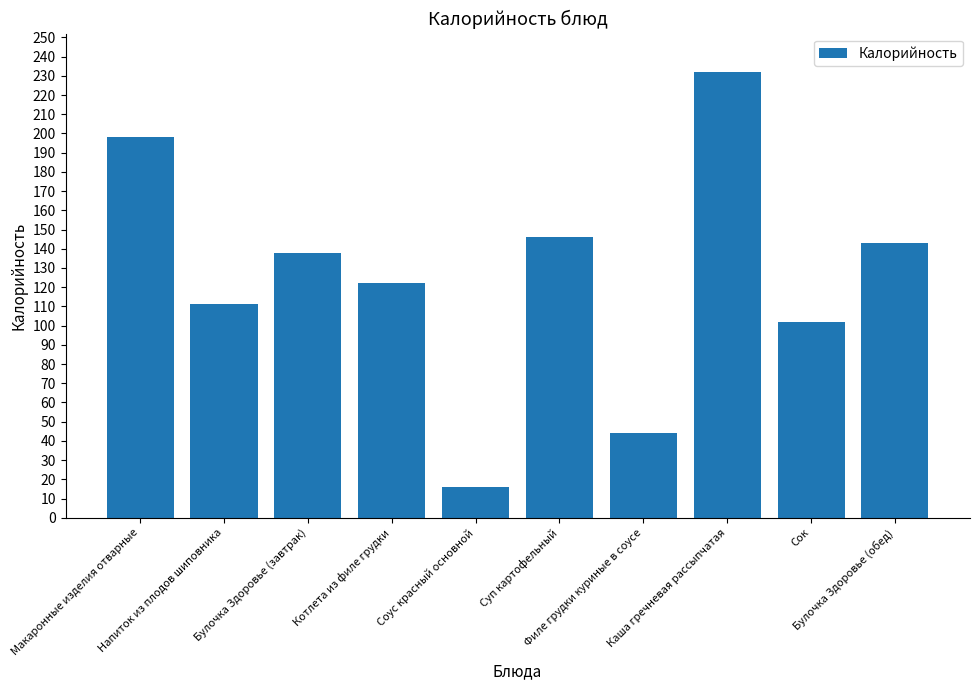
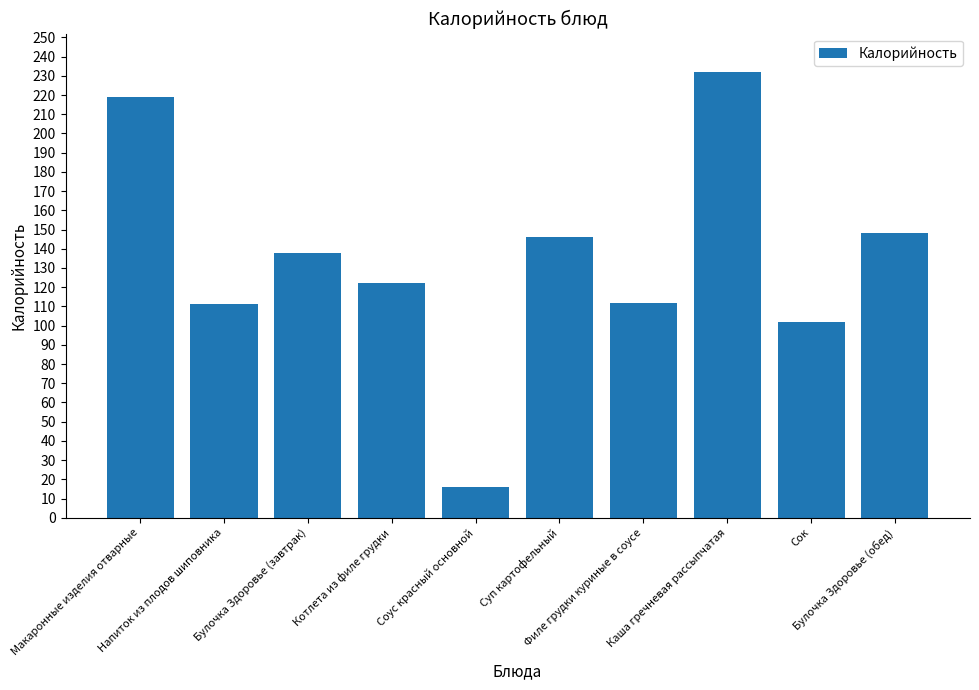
  {
-   "Макаронные изделия отварные": 198,
+   "Макаронные изделия отварные": 219,
    "Напиток из плодов шиповника": 111,
    "Булочка Здоровье (завтрак)": 138,
    "Котлета из филе грудки": 122,
    "Соус красный основной": 16,
    "Суп картофельный": 146,
-   "Филе грудки куриные в соусе": 44,
+   "Филе грудки куриные в соусе": 112,
    "Каша гречневая рассыпчатая": 232,
    "Сок": 102,
-   "Булочка Здоровье (обед)": 143
+   "Булочка Здоровье (обед)": 148
  }
